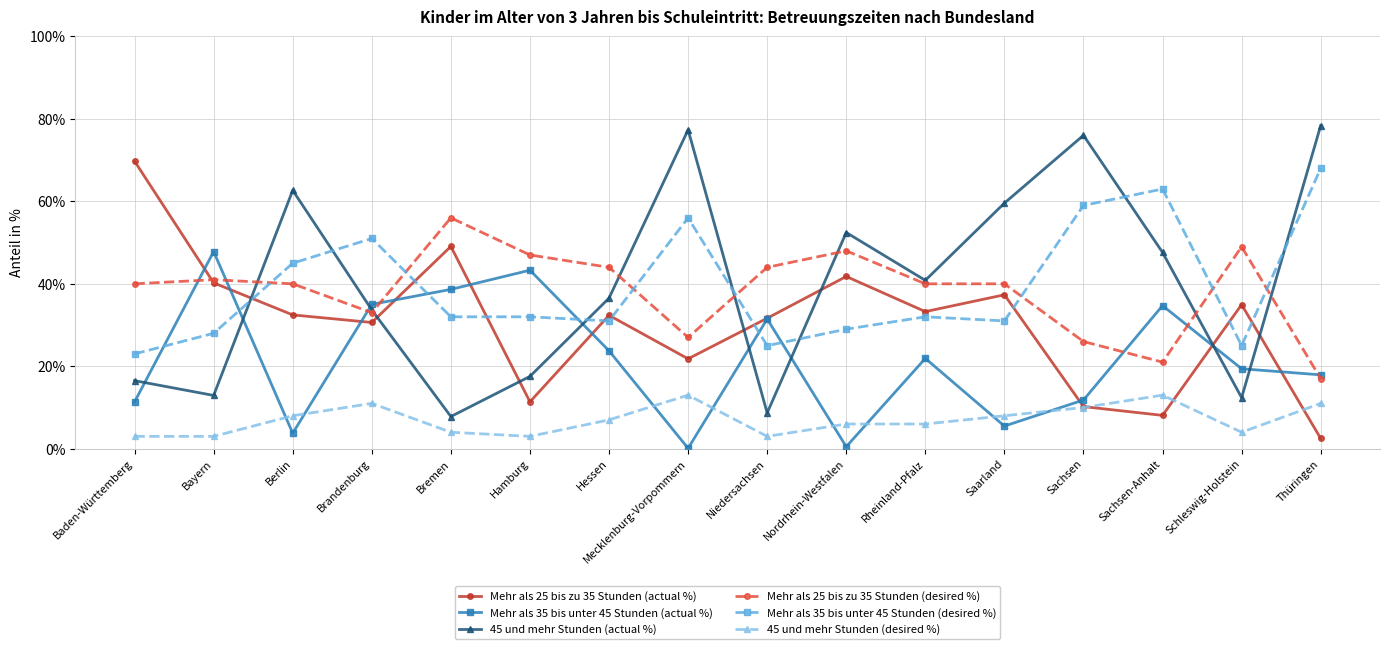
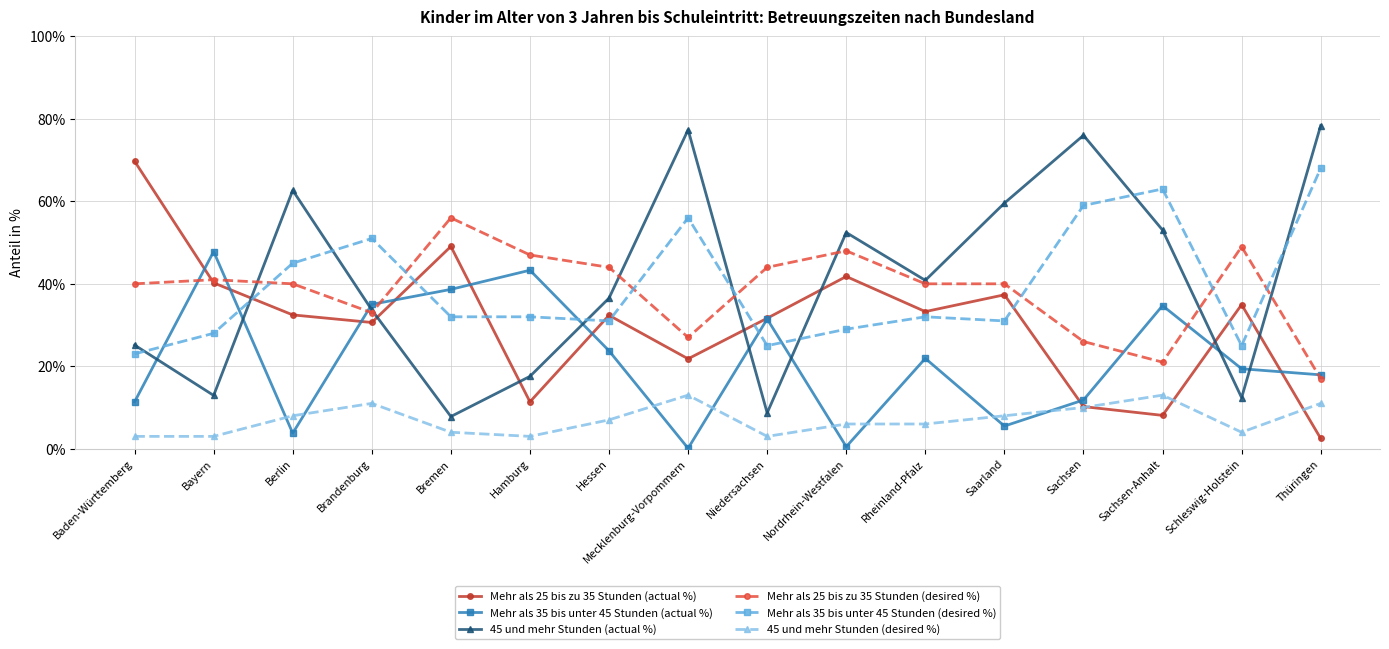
  {
    "Mehr als 35 bis unter 45 Stunden (actual %)": {
      "Baden-Württemberg": "11%",
      "Bayern": "48%",
      "Berlin": "4%",
      "Brandenburg": "35%",
      "Bremen": "39%",
      "Hamburg": "43%",
      "Hessen": "24%",
      "Mecklenburg-Vorpommern": "0%",
      "Nordrhein-Westfalen": "1%",
      "Rheinland-Pfalz": "22%",
      "Saarland": "6%",
      "Sachsen": "12%",
      "Sachsen-Anhalt": "35%",
      "Schleswig-Holstein": "19%",
      "Thüringen": "18%"
    },
    "45 und mehr Stunden (actual %)": {
-     "Baden-Württemberg": "17%",
+     "Baden-Württemberg": "25%",
      "Bayern": "13%",
      "Berlin": "63%",
      "Brandenburg": "34%",
      "Bremen": "8%",
      "Hamburg": "18%",
      "Hessen": "37%",
      "Mecklenburg-Vorpommern": "77%",
      "Niedersachsen": "9%",
      "Nordrhein-Westfalen": "52%",
      "Rheinland-Pfalz": "41%",
      "Saarland": "60%",
      "Sachsen": "76%",
-     "Sachsen-Anhalt": "48%",
+     "Sachsen-Anhalt": "53%",
      "Schleswig-Holstein": "12%",
      "Thüringen": "78%"
    }
  }
